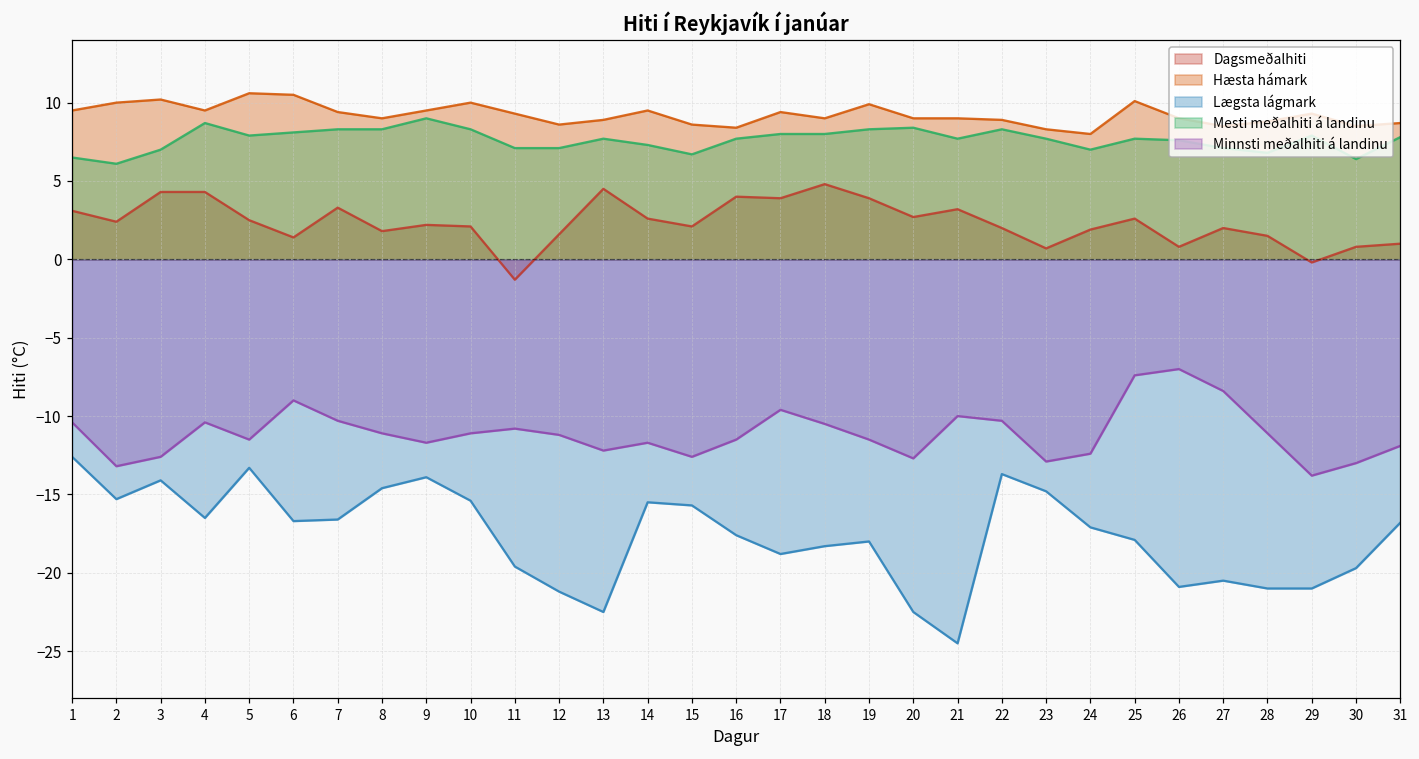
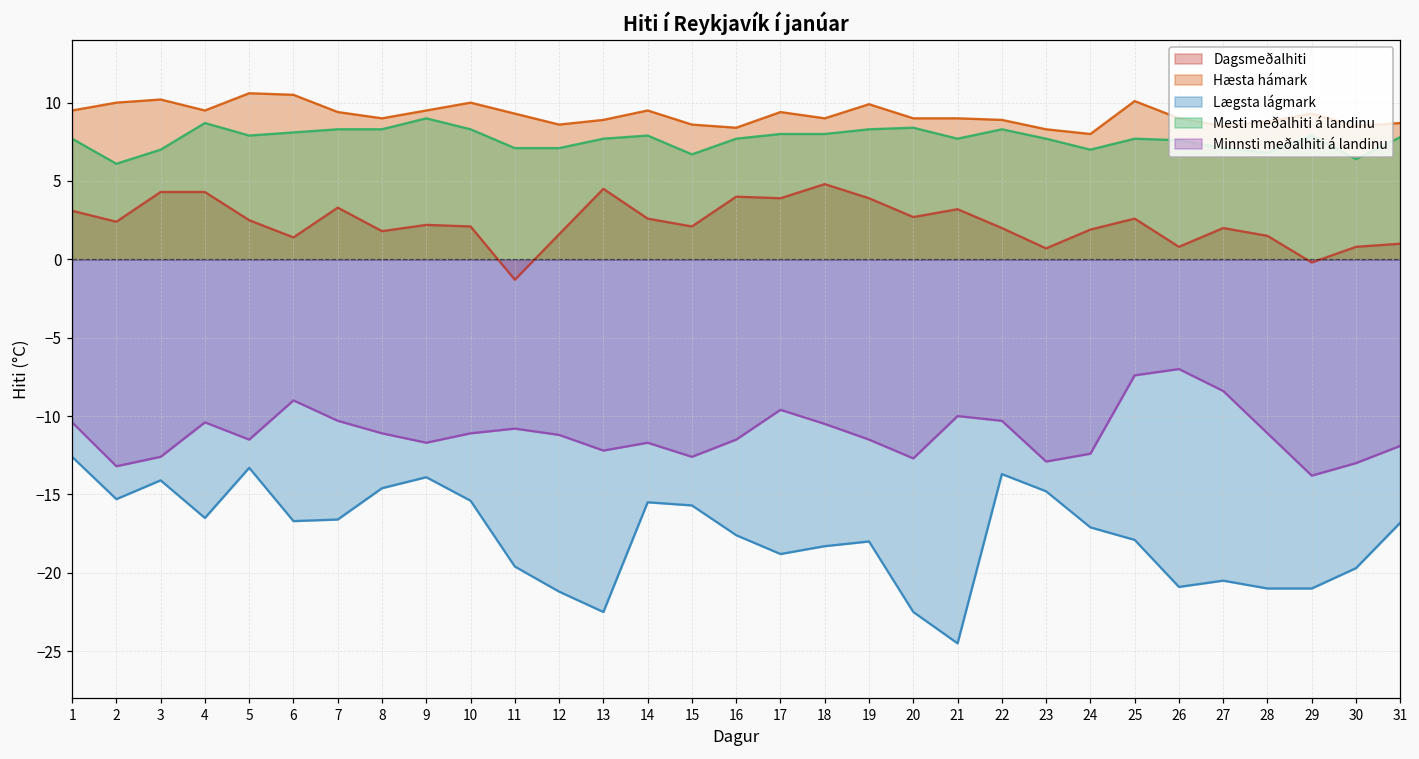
  {
    "Mesti meðalhiti á landinu": {
-     "1": 6.5,
+     "1": 7.7,
      "2": 6.1,
      "3": 7.0,
      "4": 8.7,
      "5": 7.9,
      "6": 8.1,
      "7": 8.3,
      "8": 8.3,
      "9": 9.0,
      "10": 8.3,
      "11": 7.1,
      "12": 7.1,
      "13": 7.7,
-     "14": 7.3,
+     "14": 7.9,
      "15": 6.7,
      "16": 7.7,
      "17": 8.0,
      "18": 8.0,
      "19": 8.3,
      "20": 8.4,
      "21": 7.7,
      "22": 8.3,
      "23": 7.7,
      "24": 7.0,
      "25": 7.7,
      "30": 6.4,
      "31": 7.8
    }
  }
